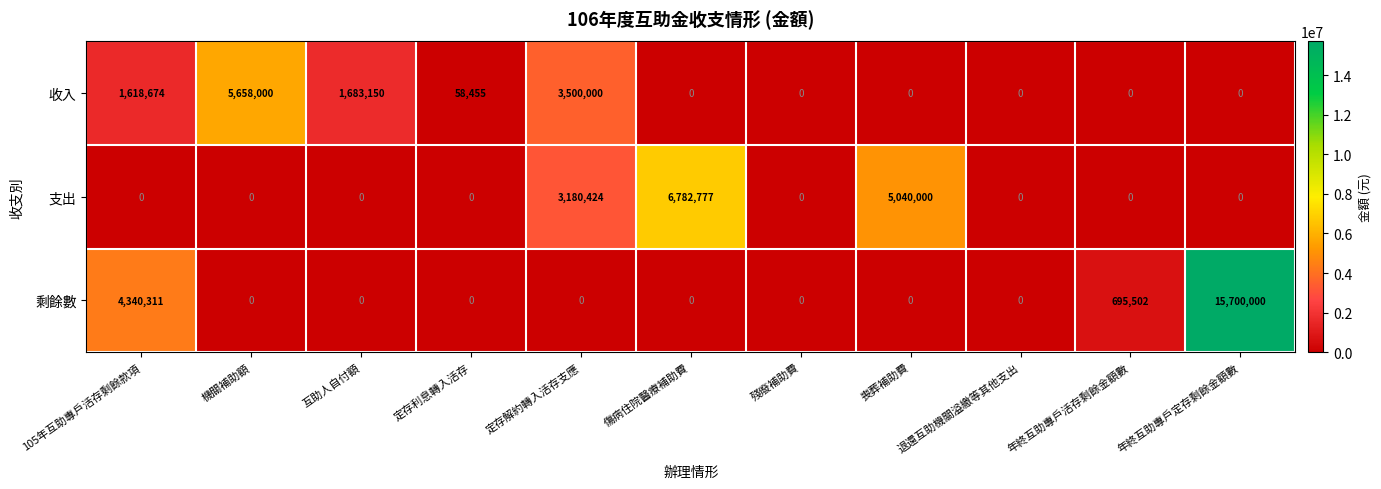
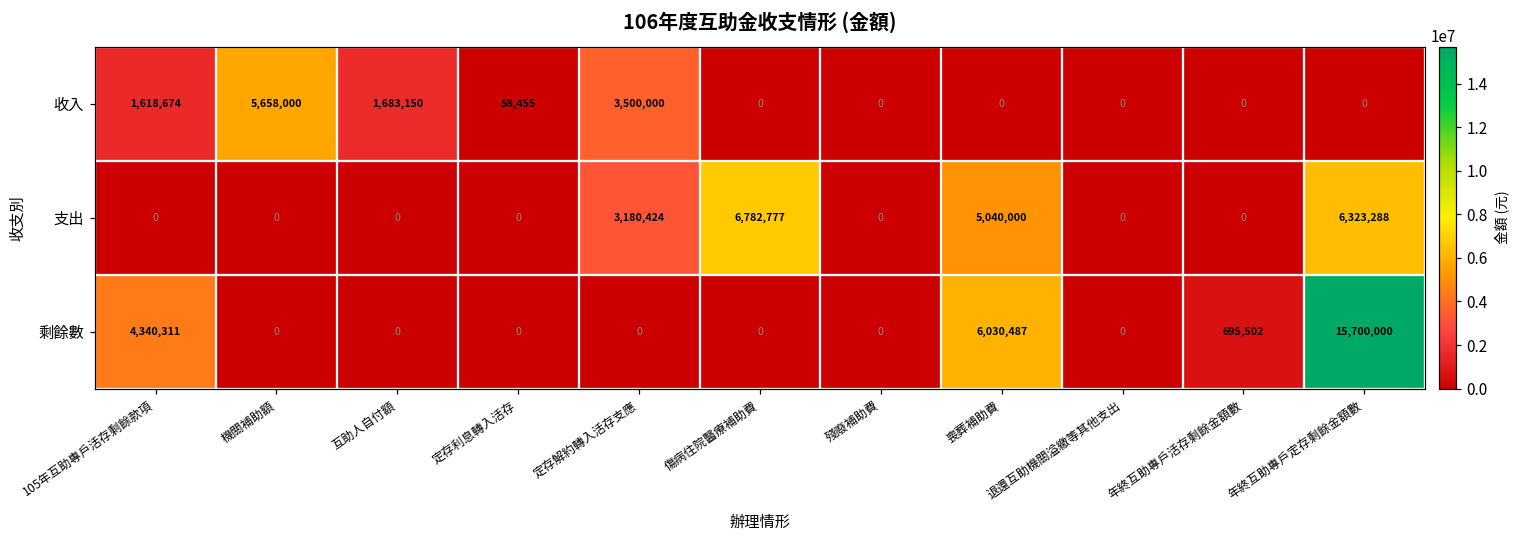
  {
    "收入": {
      "105年互助專戶活存剩餘款項": "1,618,674",
      "機關補助額": "5,658,000",
      "互助人自付額": "1,683,150",
      "定存利息轉入活存": "58,455",
      "定存解約轉入活存支應": "3,500,000",
      "傷病住院醫療補助費": "0",
      "殘廢補助費": "0",
      "喪葬補助費": "0",
      "退還互助機關溢繳等其他支出": "0",
      "年終互助專戶活存剩餘金額數": "0",
      "年終互助專戶定存剩餘金額數": "0"
    },
    "支出": {
      "105年互助專戶活存剩餘款項": "0",
      "機關補助額": "0",
      "互助人自付額": "0",
      "定存利息轉入活存": "0",
      "定存解約轉入活存支應": "3,180,424",
      "傷病住院醫療補助費": "6,782,777",
      "殘廢補助費": "0",
      "喪葬補助費": "5,040,000",
      "退還互助機關溢繳等其他支出": "0",
      "年終互助專戶活存剩餘金額數": "0",
-     "年終互助專戶定存剩餘金額數": "0"
+     "年終互助專戶定存剩餘金額數": "6,323,288"
    },
    "剩餘數": {
      "105年互助專戶活存剩餘款項": "4,340,311",
      "機關補助額": "0",
      "互助人自付額": "0",
      "定存利息轉入活存": "0",
      "定存解約轉入活存支應": "0",
      "傷病住院醫療補助費": "0",
      "殘廢補助費": "0",
-     "喪葬補助費": "0",
+     "喪葬補助費": "6,030,487",
      "退還互助機關溢繳等其他支出": "0",
      "年終互助專戶活存剩餘金額數": "695,502",
      "年終互助專戶定存剩餘金額數": "15,700,000"
    }
  }
